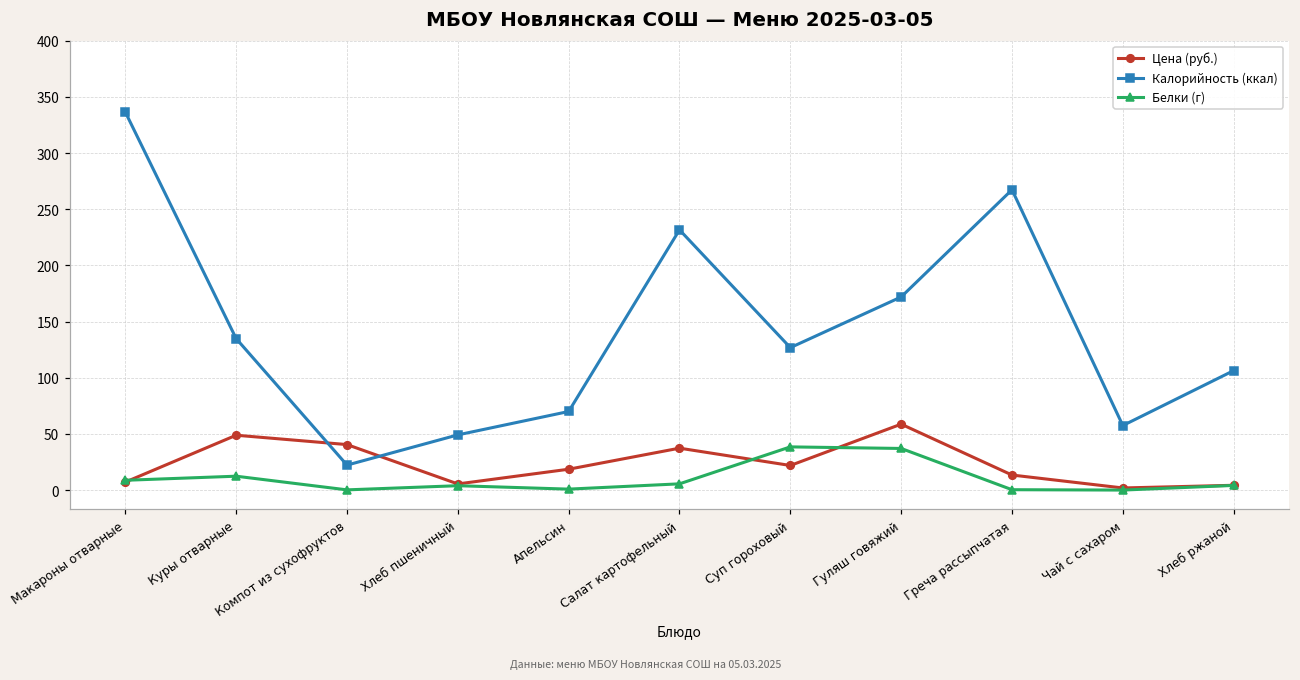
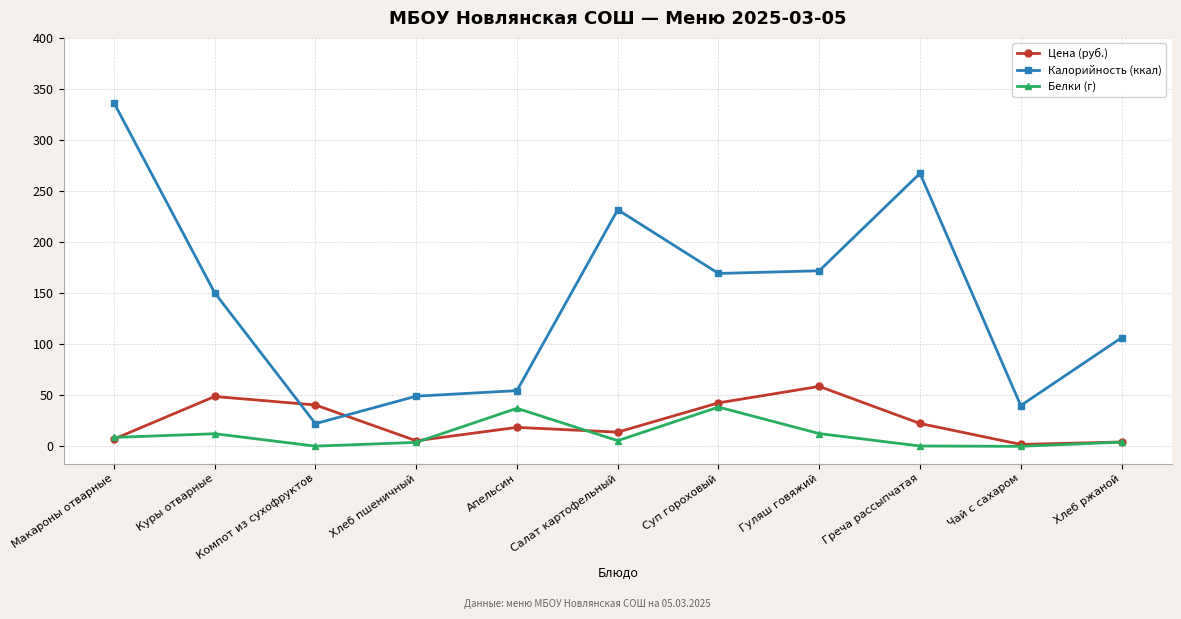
  {
    "Цена (руб.)": {
      "Куры отварные": 49,
      "Компот из сухофруктов": 41,
      "Апельсин": 19,
-     "Салат картофельный": 37,
-     "Суп гороховый": 22,
+     "Салат картофельный": 14,
+     "Суп гороховый": 43,
      "Гуляш говяжий": 59,
-     "Греча рассыпчатая": 13
+     "Греча рассыпчатая": 22
    },
    "Калорийность (ккал)": {
      "Макароны отварные": 337,
-     "Куры отварные": 135,
+     "Куры отварные": 150,
      "Компот из сухофруктов": 22,
      "Хлеб пшеничный": 49,
-     "Апельсин": 70,
+     "Апельсин": 55,
      "Салат картофельный": 232,
-     "Суп гороховый": 127,
+     "Суп гороховый": 169,
      "Гуляш говяжий": 172,
      "Греча рассыпчатая": 267,
-     "Чай с сахаром": 58,
+     "Чай с сахаром": 40,
      "Хлеб ржаной": 106
    },
    "Белки (г)": {
      "Куры отварные": 12,
      "Компот из сухофруктов": 0,
-     "Апельсин": 1,
+     "Апельсин": 37,
      "Салат картофельный": 6,
      "Суп гороховый": 39,
-     "Гуляш говяжий": 37,
+     "Гуляш говяжий": 13,
      "Греча рассыпчатая": 0
    }
  }
